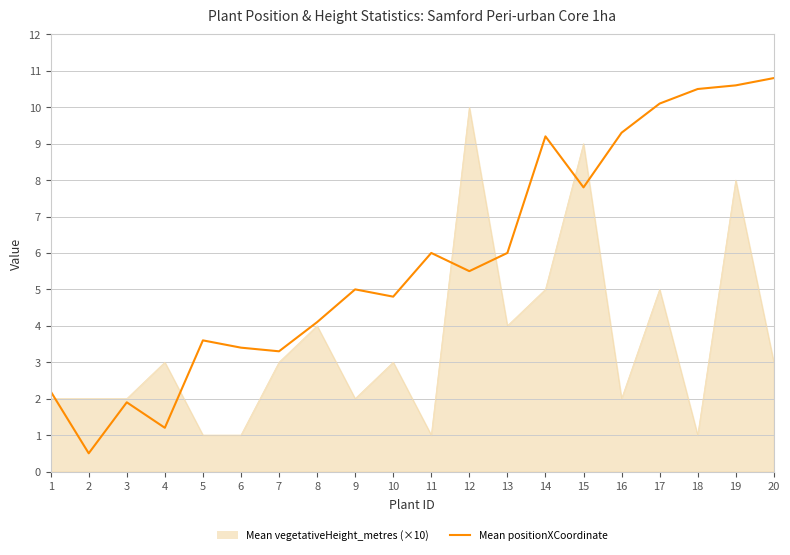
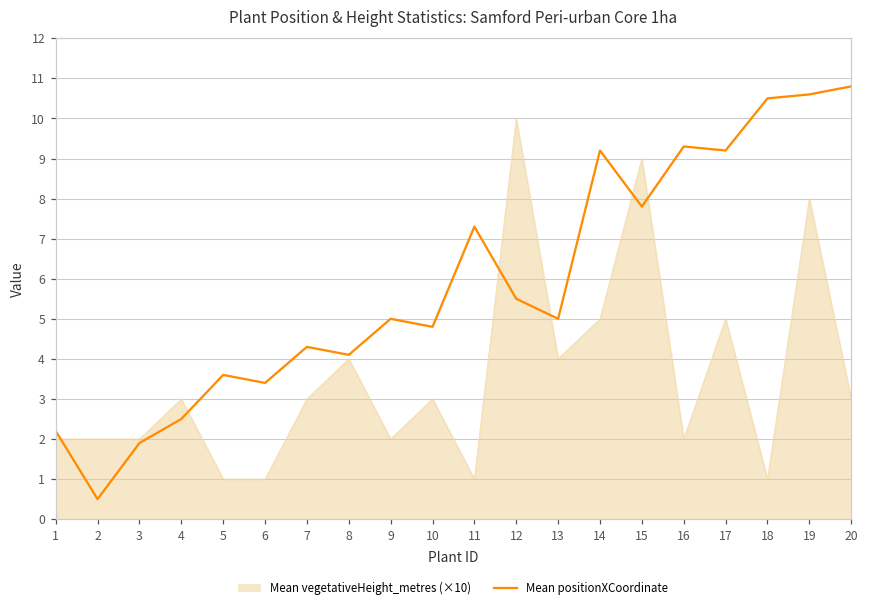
  {
    "Mean positionXCoordinate": {
      "1": 2.2,
      "2": 0.5,
      "3": 1.9,
-     "4": 1.2,
+     "4": 2.5,
      "5": 3.6,
      "6": 3.4,
-     "7": 3.3,
+     "7": 4.3,
      "8": 4.1,
      "9": 5.0,
      "10": 4.8,
-     "11": 6.0,
+     "11": 7.3,
      "12": 5.5,
-     "13": 6,
+     "13": 5,
      "14": 9.2,
      "15": 7.8,
      "16": 9.3,
-     "17": 10.1,
+     "17": 9.2,
      "18": 10.5,
      "19": 10.6,
      "20": 10.8
    }
  }
